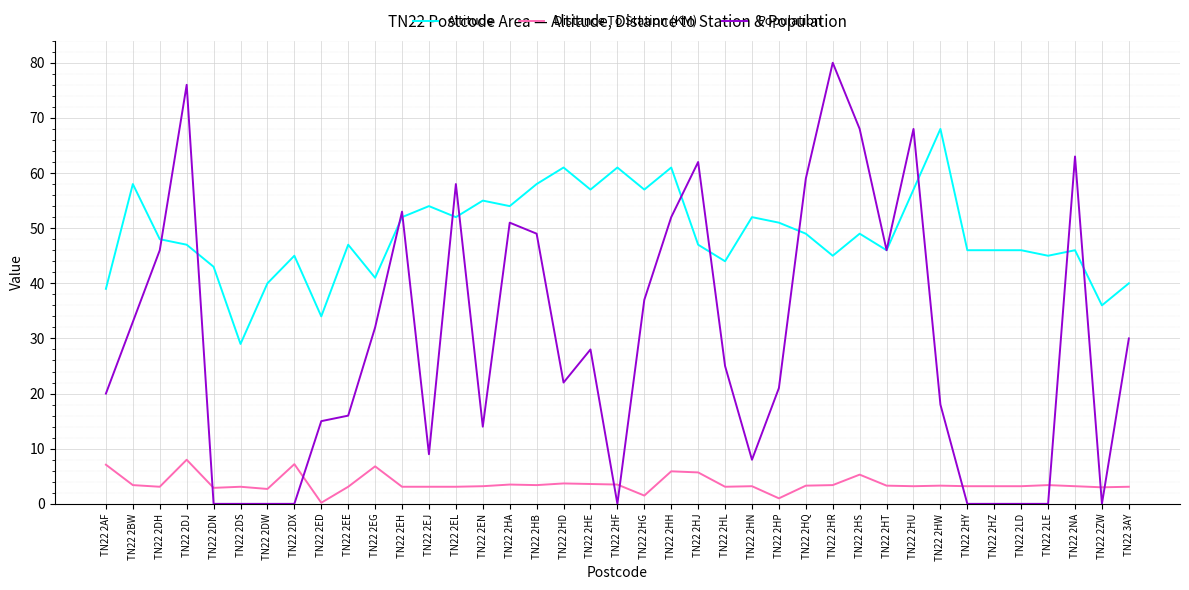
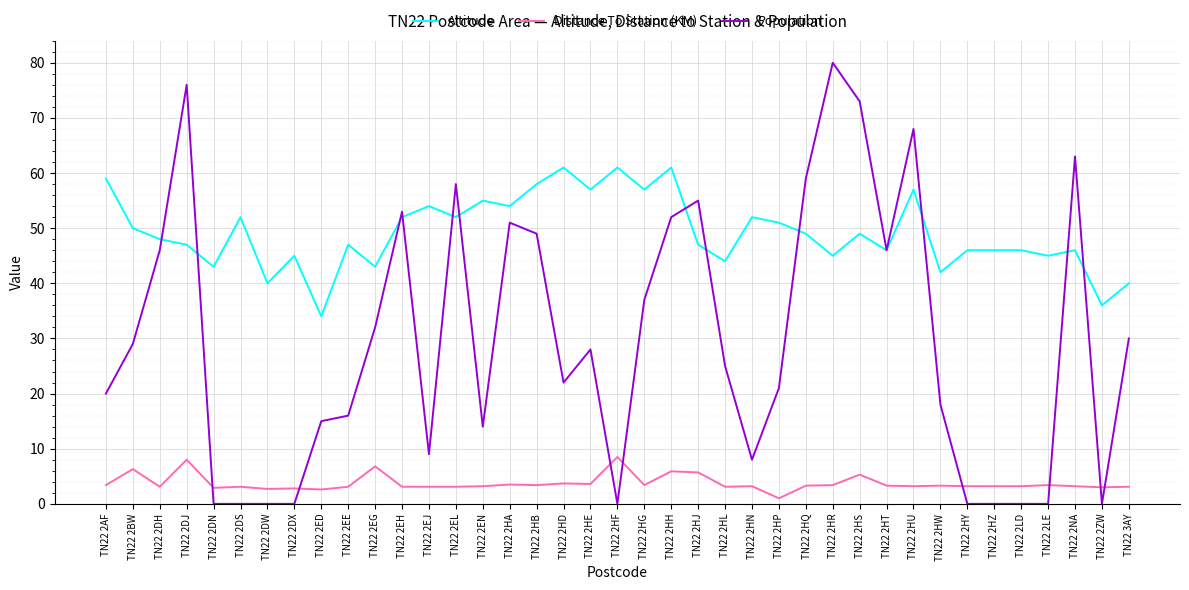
  {
    "Altitude": {
-     "TN22 2AF": 39,
-     "TN22 2BW": 58,
+     "TN22 2AF": 59,
+     "TN22 2BW": 50,
      "TN22 2DH": 48,
      "TN22 2DJ": 47,
      "TN22 2DN": 43,
-     "TN22 2DS": 29,
+     "TN22 2DS": 52,
      "TN22 2DW": 40,
      "TN22 2DX": 45,
      "TN22 2ED": 34,
      "TN22 2EE": 47,
-     "TN22 2EG": 41,
+     "TN22 2EG": 43,
      "TN22 2EH": 52,
      "TN22 2EJ": 54,
      "TN22 2EL": 52,
      "TN22 2EN": 55,
      "TN22 2HA": 54,
      "TN22 2HB": 58,
      "TN22 2HD": 61,
      "TN22 2HE": 57,
      "TN22 2HF": 61,
      "TN22 2HG": 57,
      "TN22 2HH": 61,
      "TN22 2HJ": 47,
      "TN22 2HL": 44,
      "TN22 2HN": 52,
      "TN22 2HP": 51,
      "TN22 2HQ": 49,
      "TN22 2HR": 45,
      "TN22 2HS": 49,
      "TN22 2HU": 57,
-     "TN22 2HW": 68,
+     "TN22 2HW": 42,
      "TN22 2HY": 46,
      "TN22 2HZ": 46,
      "TN22 2LD": 46,
      "TN22 2LE": 45,
      "TN22 2NA": 46,
      "TN22 2ZW": 36,
      "TN22 3AY": 40
    },
    "Distance To Station (KM)": {
-     "TN22 2AF": 7,
-     "TN22 2BW": 3,
+     "TN22 2AF": 3,
+     "TN22 2BW": 6,
      "TN22 2DH": 3,
      "TN22 2DJ": 8,
      "TN22 2DN": 3,
      "TN22 2DS": 3,
      "TN22 2DW": 3,
-     "TN22 2DX": 7,
-     "TN22 2ED": 0,
+     "TN22 2DX": 3,
+     "TN22 2ED": 3,
      "TN22 2EE": 3,
      "TN22 2EG": 7,
      "TN22 2EH": 3,
      "TN22 2EJ": 3,
      "TN22 2EL": 3,
      "TN22 2EN": 3,
      "TN22 2HA": 4,
      "TN22 2HB": 3,
      "TN22 2HD": 4,
      "TN22 2HE": 4,
-     "TN22 2HF": 4,
-     "TN22 2HG": 2,
+     "TN22 2HF": 9,
+     "TN22 2HG": 3,
      "TN22 2HH": 6,
      "TN22 2HJ": 6,
      "TN22 2HL": 3,
      "TN22 2HN": 3,
      "TN22 2HP": 1,
      "TN22 2HQ": 3,
      "TN22 2HR": 3,
      "TN22 2HS": 5,
      "TN22 2HT": 3,
      "TN22 2HU": 3,
      "TN22 2HW": 3,
      "TN22 2HY": 3,
      "TN22 2HZ": 3,
      "TN22 2LD": 3,
      "TN22 2LE": 3,
      "TN22 2NA": 3,
      "TN22 2ZW": 3,
      "TN22 3AY": 3
    },
    "Population": {
      "TN22 2AF": 20,
-     "TN22 2BW": 33,
+     "TN22 2BW": 29,
      "TN22 2DH": 46,
      "TN22 2DJ": 76,
      "TN22 2DN": 0,
      "TN22 2DS": 0,
      "TN22 2DW": 0,
      "TN22 2DX": 0,
      "TN22 2ED": 15,
      "TN22 2EE": 16,
      "TN22 2EG": 32,
      "TN22 2EH": 53,
      "TN22 2EJ": 9,
      "TN22 2EL": 58,
      "TN22 2EN": 14,
      "TN22 2HA": 51,
      "TN22 2HB": 49,
      "TN22 2HD": 22,
      "TN22 2HE": 28,
      "TN22 2HF": 0,
      "TN22 2HG": 37,
      "TN22 2HH": 52,
-     "TN22 2HJ": 62,
+     "TN22 2HJ": 55,
      "TN22 2HL": 25,
      "TN22 2HN": 8,
      "TN22 2HP": 21,
      "TN22 2HQ": 59,
      "TN22 2HR": 80,
-     "TN22 2HS": 68,
+     "TN22 2HS": 73,
      "TN22 2HU": 68,
      "TN22 2HW": 18,
      "TN22 2HY": 0,
      "TN22 2HZ": 0,
      "TN22 2LD": 0,
      "TN22 2LE": 0,
      "TN22 2NA": 63,
      "TN22 2ZW": 0,
      "TN22 3AY": 30
    }
  }
